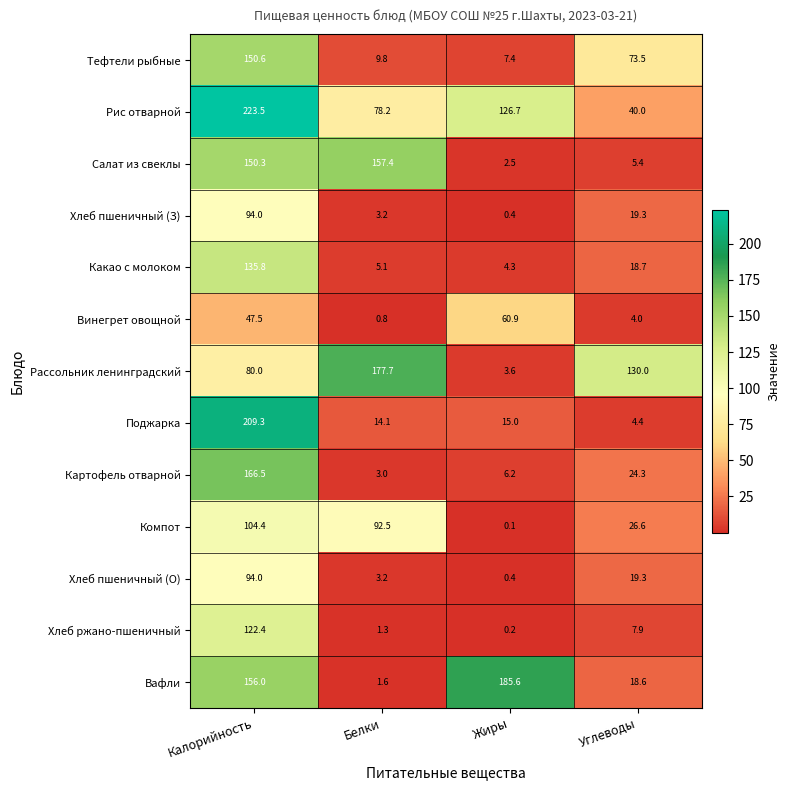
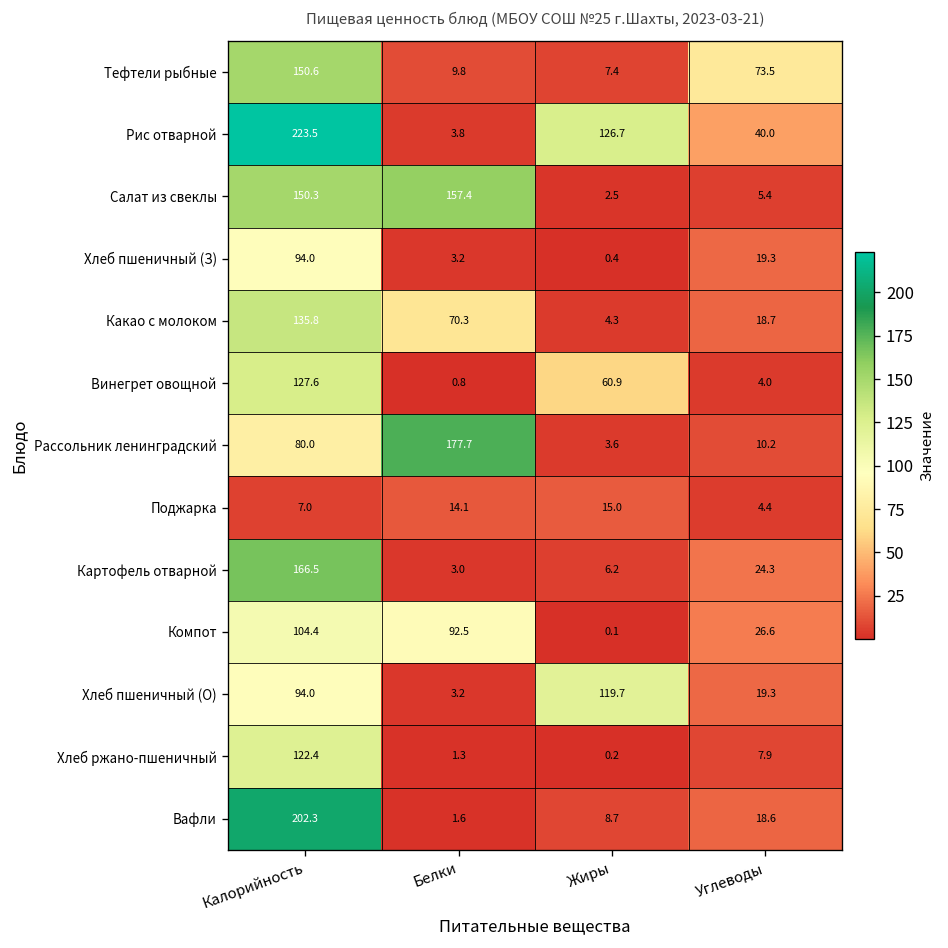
  {
    "Тефтели рыбные": {
      "Калорийность": 150.6,
      "Белки": 9.8,
      "Жиры": 7.4,
      "Углеводы": 73.5
    },
    "Рис отварной": {
      "Калорийность": 223.5,
-     "Белки": 78.2,
+     "Белки": 3.8,
      "Жиры": 126.7,
      "Углеводы": 40.0
    },
    "Салат из свеклы": {
      "Калорийность": 150.3,
      "Белки": 157.4,
      "Жиры": 2.5,
      "Углеводы": 5.4
    },
    "Хлеб пшеничный (З)": {
      "Калорийность": 94.0,
      "Белки": 3.2,
      "Жиры": 0.4,
      "Углеводы": 19.3
    },
    "Какао с молоком": {
      "Калорийность": 135.8,
-     "Белки": 5.1,
+     "Белки": 70.3,
      "Жиры": 4.3,
      "Углеводы": 18.7
    },
    "Винегрет овощной": {
-     "Калорийность": 47.5,
+     "Калорийность": 127.6,
      "Белки": 0.8,
      "Жиры": 60.9,
      "Углеводы": 4.0
    },
    "Рассольник ленинградский": {
      "Калорийность": 80.0,
      "Белки": 177.7,
      "Жиры": 3.6,
-     "Углеводы": 130.0
+     "Углеводы": 10.2
    },
    "Поджарка": {
-     "Калорийность": 209.3,
+     "Калорийность": 7.0,
      "Белки": 14.1,
      "Жиры": 15.0,
      "Углеводы": 4.4
    },
    "Картофель отварной": {
      "Калорийность": 166.5,
      "Белки": 3.0,
      "Жиры": 6.2,
      "Углеводы": 24.3
    },
    "Компот": {
      "Калорийность": 104.4,
      "Белки": 92.5,
      "Жиры": 0.1,
      "Углеводы": 26.6
    },
    "Хлеб пшеничный (О)": {
      "Калорийность": 94.0,
      "Белки": 3.2,
-     "Жиры": 0.4,
+     "Жиры": 119.7,
      "Углеводы": 19.3
    },
    "Хлеб ржано-пшеничный": {
      "Калорийность": 122.4,
      "Белки": 1.3,
      "Жиры": 0.2,
      "Углеводы": 7.9
    },
    "Вафли": {
-     "Калорийность": 156.0,
+     "Калорийность": 202.3,
      "Белки": 1.6,
-     "Жиры": 185.6,
+     "Жиры": 8.7,
      "Углеводы": 18.6
    }
  }
